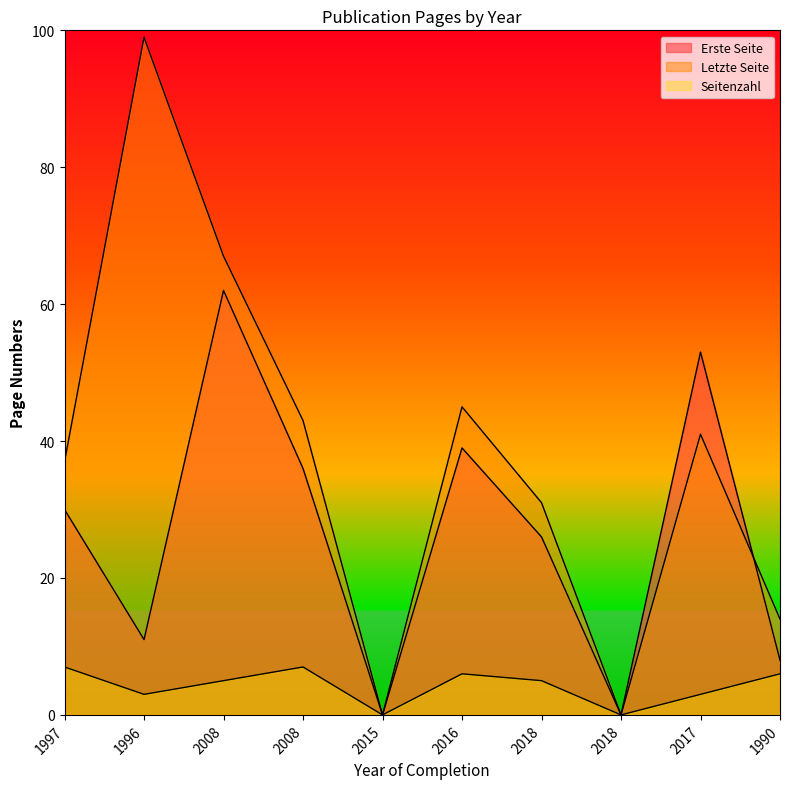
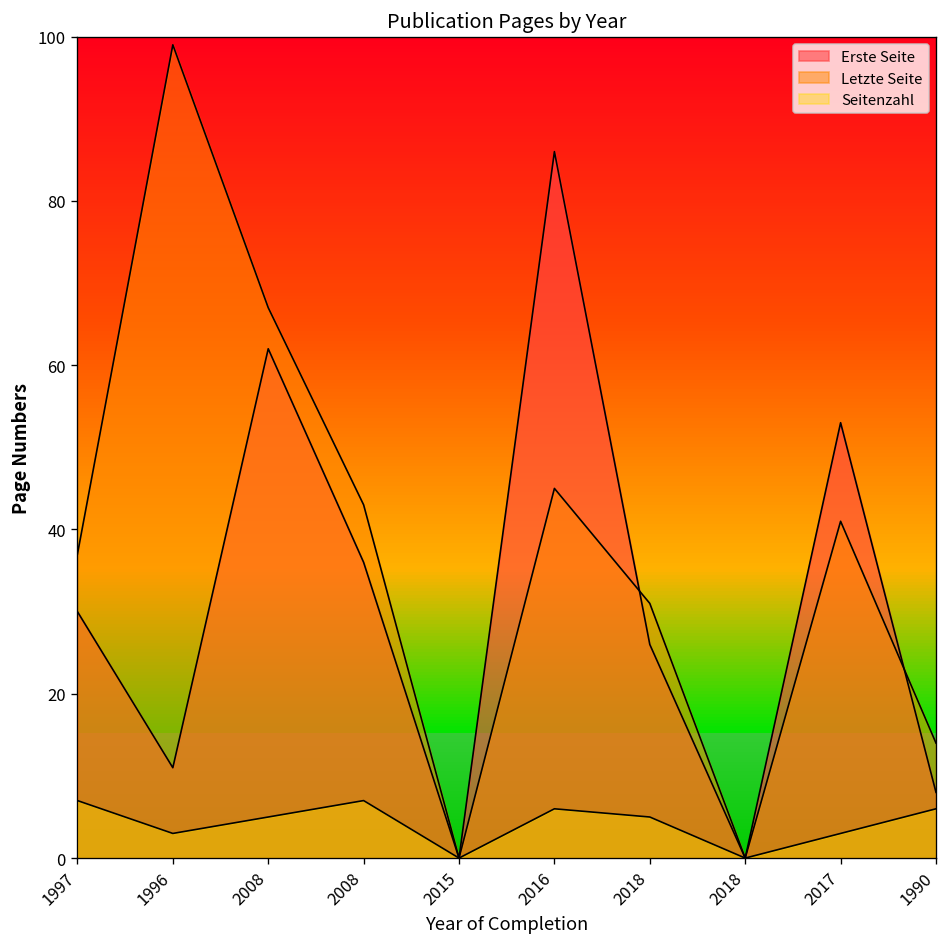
  {
    "Erste Seite": {
      "1997": 30,
      "1996": 11,
-     "2016": 39,
+     "2016": 86,
      "2017": 53,
      "1990": 8
    }
  }
